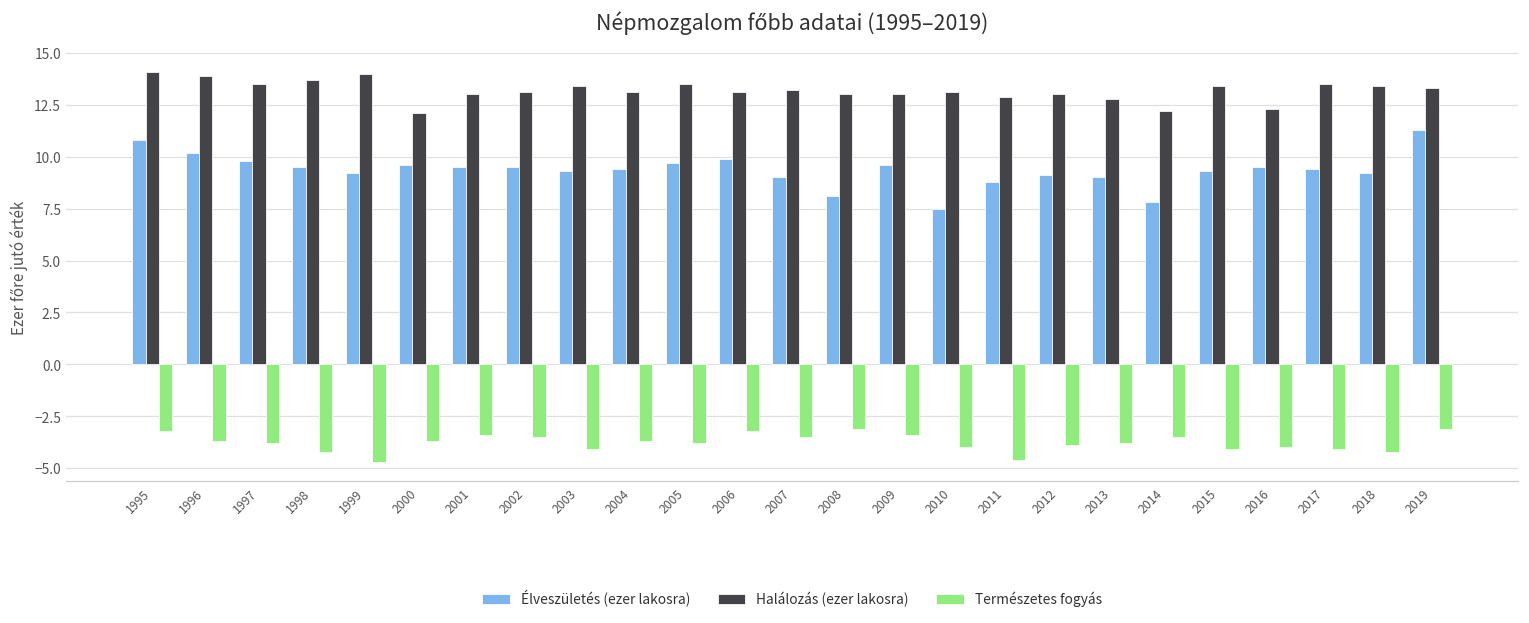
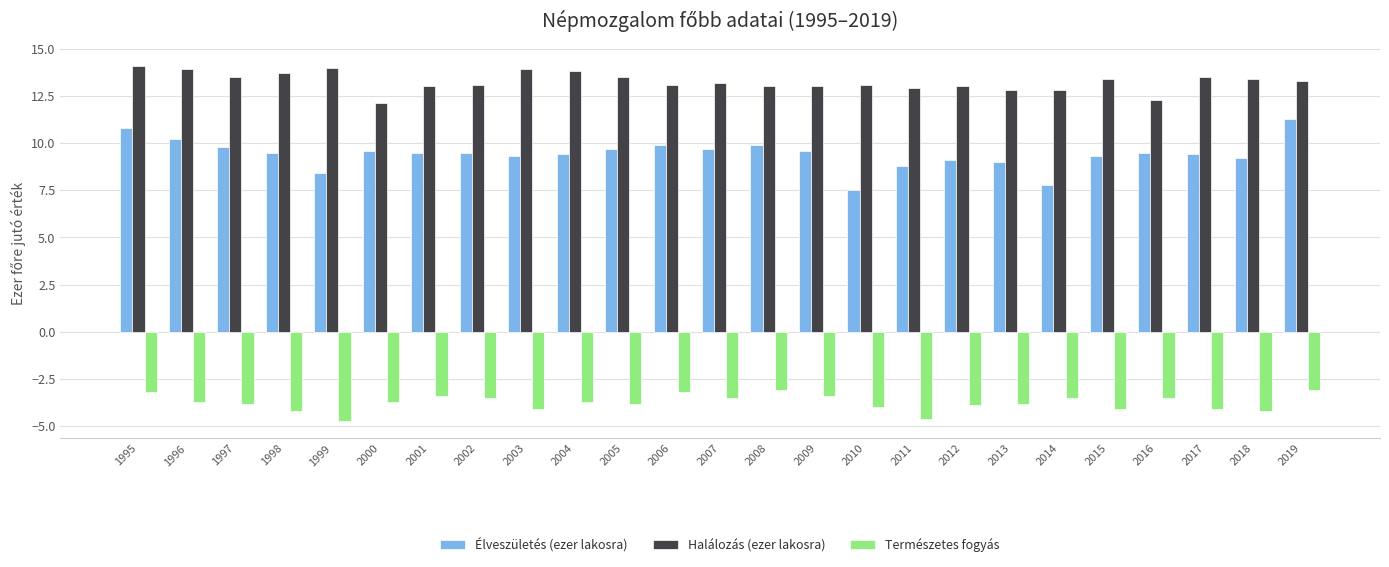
  {
    "Élveszületés (ezer lakosra)": {
      "1995": 10.8,
      "1996": 10.2,
      "1997": 9.8,
      "1998": 9.5,
-     "1999": 9.2,
+     "1999": 8.4,
      "2000": 9.6,
      "2001": 9.5,
      "2002": 9.5,
      "2003": 9.3,
      "2004": 9.4,
      "2005": 9.7,
      "2006": 9.9,
-     "2007": 9.0,
-     "2008": 8.1,
+     "2007": 9.7,
+     "2008": 9.9,
      "2009": 9.6,
      "2010": 7.5,
      "2011": 8.8,
      "2012": 9.1,
      "2013": 9.0,
      "2014": 7.8,
      "2015": 9.3,
      "2016": 9.5,
      "2017": 9.4,
      "2018": 9.2,
      "2019": 11.3
    },
    "Halálozás (ezer lakosra)": {
      "1995": 14.1,
      "1996": 13.9,
      "1997": 13.5,
      "1998": 13.7,
      "1999": 14.0,
      "2000": 12.1,
      "2001": 13.0,
      "2002": 13.1,
-     "2003": 13.4,
-     "2004": 13.1,
+     "2003": 13.9,
+     "2004": 13.8,
      "2005": 13.5,
      "2006": 13.1,
      "2007": 13.2,
      "2008": 13.0,
      "2009": 13.0,
      "2010": 13.1,
      "2011": 12.9,
      "2012": 13.0,
      "2013": 12.8,
-     "2014": 12.2,
+     "2014": 12.8,
      "2015": 13.4,
      "2016": 12.3,
      "2017": 13.5,
      "2018": 13.4,
      "2019": 13.3
    },
    "Természetes fogyás": {
      "1995": -3.2,
      "1996": -3.7,
      "1997": -3.8,
      "1998": -4.2,
      "1999": -4.7,
      "2000": -3.7,
      "2001": -3.4,
      "2002": -3.5,
      "2003": -4.1,
      "2004": -3.7,
      "2005": -3.8,
      "2006": -3.2,
      "2007": -3.5,
      "2008": -3.1,
      "2009": -3.4,
      "2010": -4.0,
      "2011": -4.6,
      "2012": -3.9,
      "2013": -3.8,
      "2014": -3.5,
      "2015": -4.1,
-     "2016": -4.0,
+     "2016": -3.5,
      "2017": -4.1,
      "2018": -4.2,
      "2019": -3.1
    }
  }
